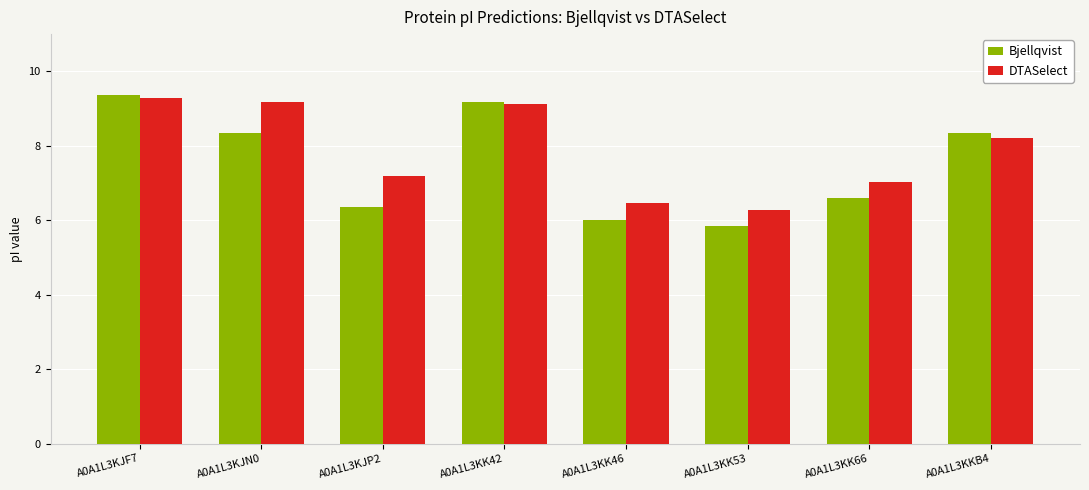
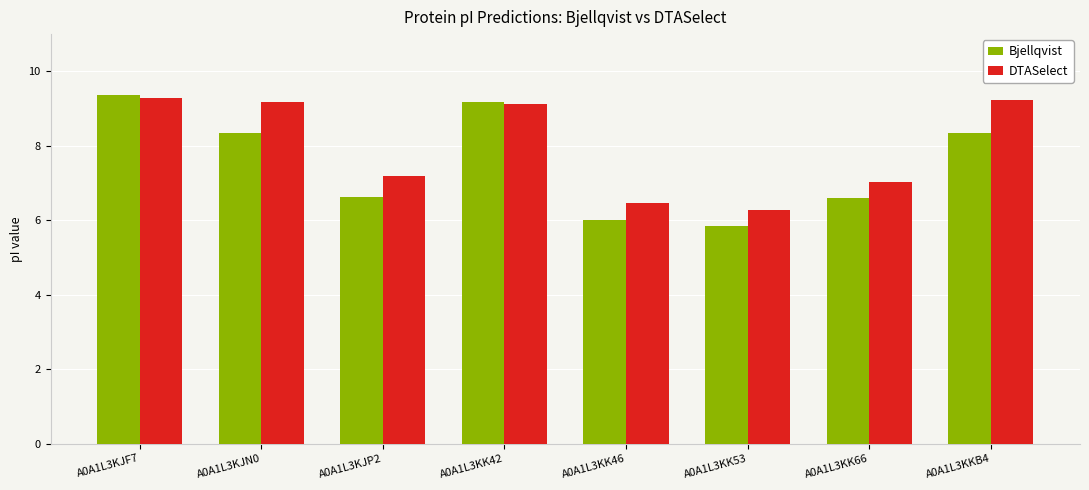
  {
    "Bjellqvist": {
      "A0A1L3KJF7": 9.4,
      "A0A1L3KJN0": 8.3,
-     "A0A1L3KJP2": 6.3,
+     "A0A1L3KJP2": 6.6,
      "A0A1L3KK42": 9.2,
      "A0A1L3KK46": 6.0,
      "A0A1L3KK53": 5.9,
      "A0A1L3KK66": 6.6,
      "A0A1L3KKB4": 8.3
    },
    "DTASelect": {
      "A0A1L3KJF7": 9.3,
      "A0A1L3KJN0": 9.2,
      "A0A1L3KJP2": 7.2,
      "A0A1L3KK42": 9.1,
      "A0A1L3KK46": 6.5,
      "A0A1L3KK53": 6.3,
      "A0A1L3KK66": 7.0,
-     "A0A1L3KKB4": 8.2
+     "A0A1L3KKB4": 9.2
    }
  }
